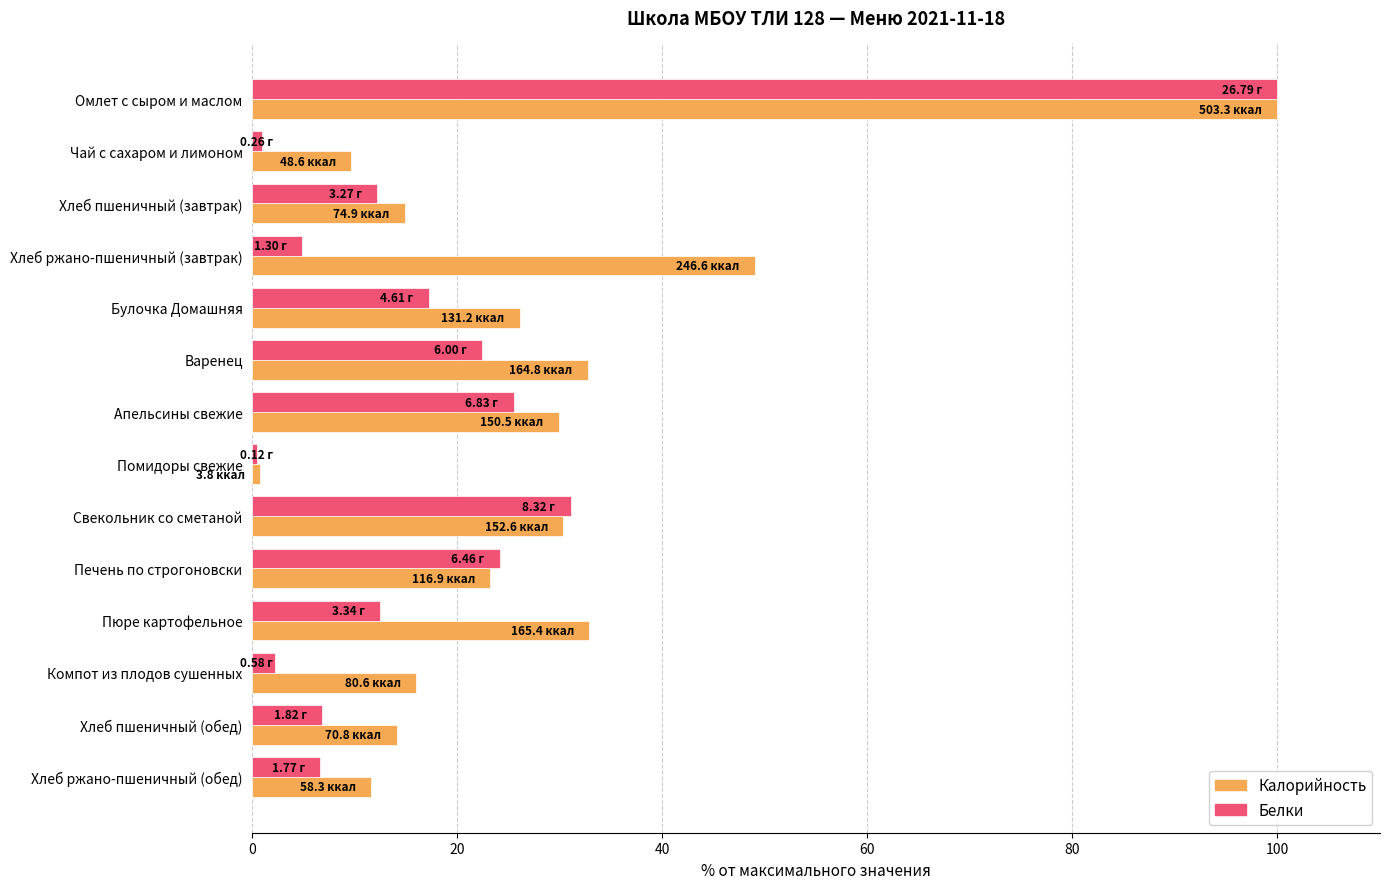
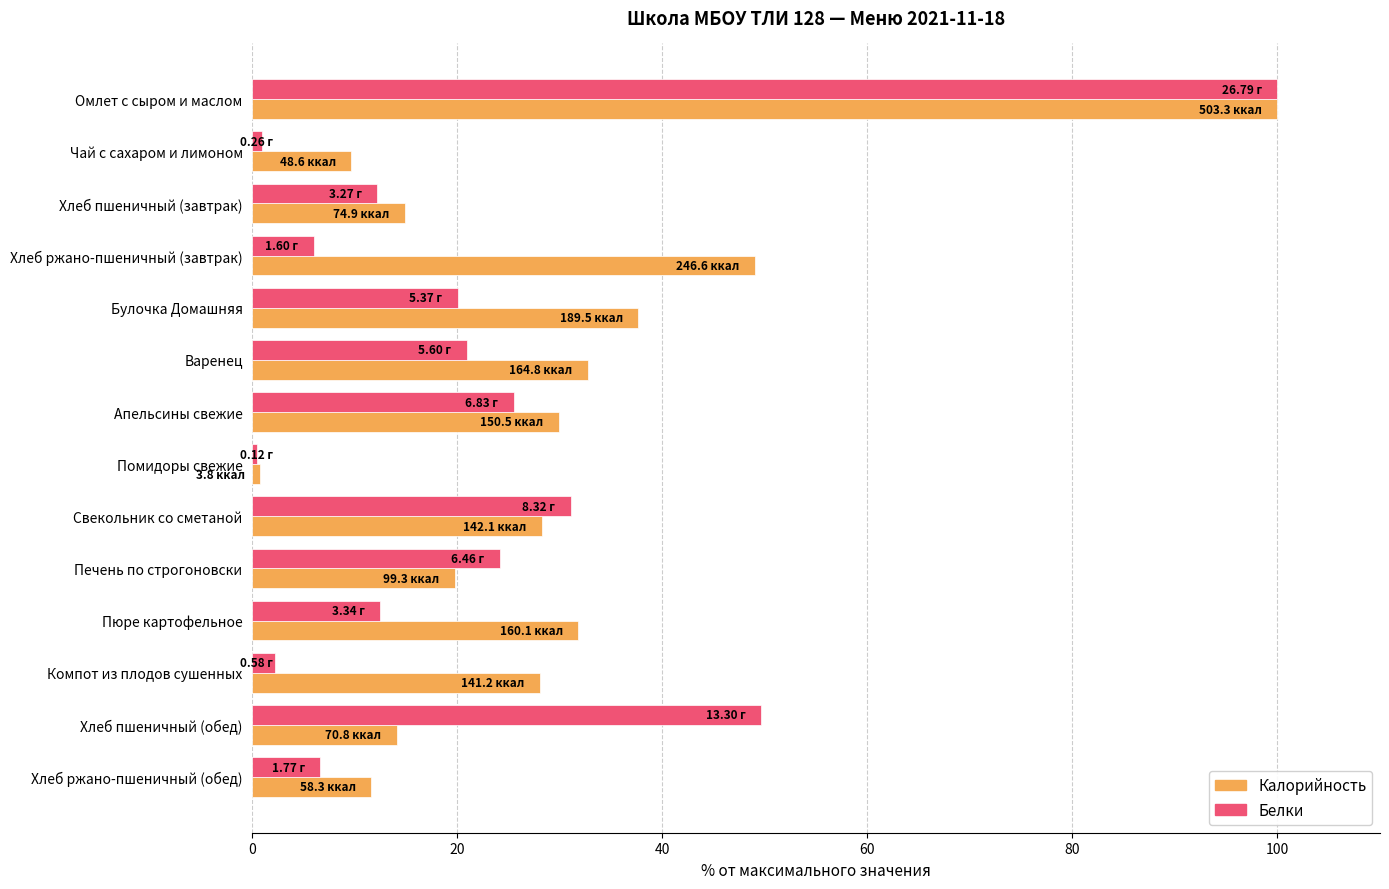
  {
    "Калорийность": {
-     "Булочка Домашняя": 131.2,
-     "Свекольник со сметаной": 152.6,
-     "Печень по строгоновски": 116.9,
-     "Пюре картофельное": 165.4,
-     "Компот из плодов сушенных": 80.6
+     "Булочка Домашняя": 189.5,
+     "Свекольник со сметаной": 142.1,
+     "Печень по строгоновски": 99.3,
+     "Пюре картофельное": 160.1,
+     "Компот из плодов сушенных": 141.2
    },
    "Белки": {
-     "Хлеб ржано-пшеничный (завтрак)": 1.30,
-     "Булочка Домашняя": 4.61,
-     "Варенец": 6.00,
-     "Хлеб пшеничный (обед)": 1.82
+     "Хлеб ржано-пшеничный (завтрак)": 1.60,
+     "Булочка Домашняя": 5.37,
+     "Варенец": 5.60,
+     "Хлеб пшеничный (обед)": 13.30
    }
  }
